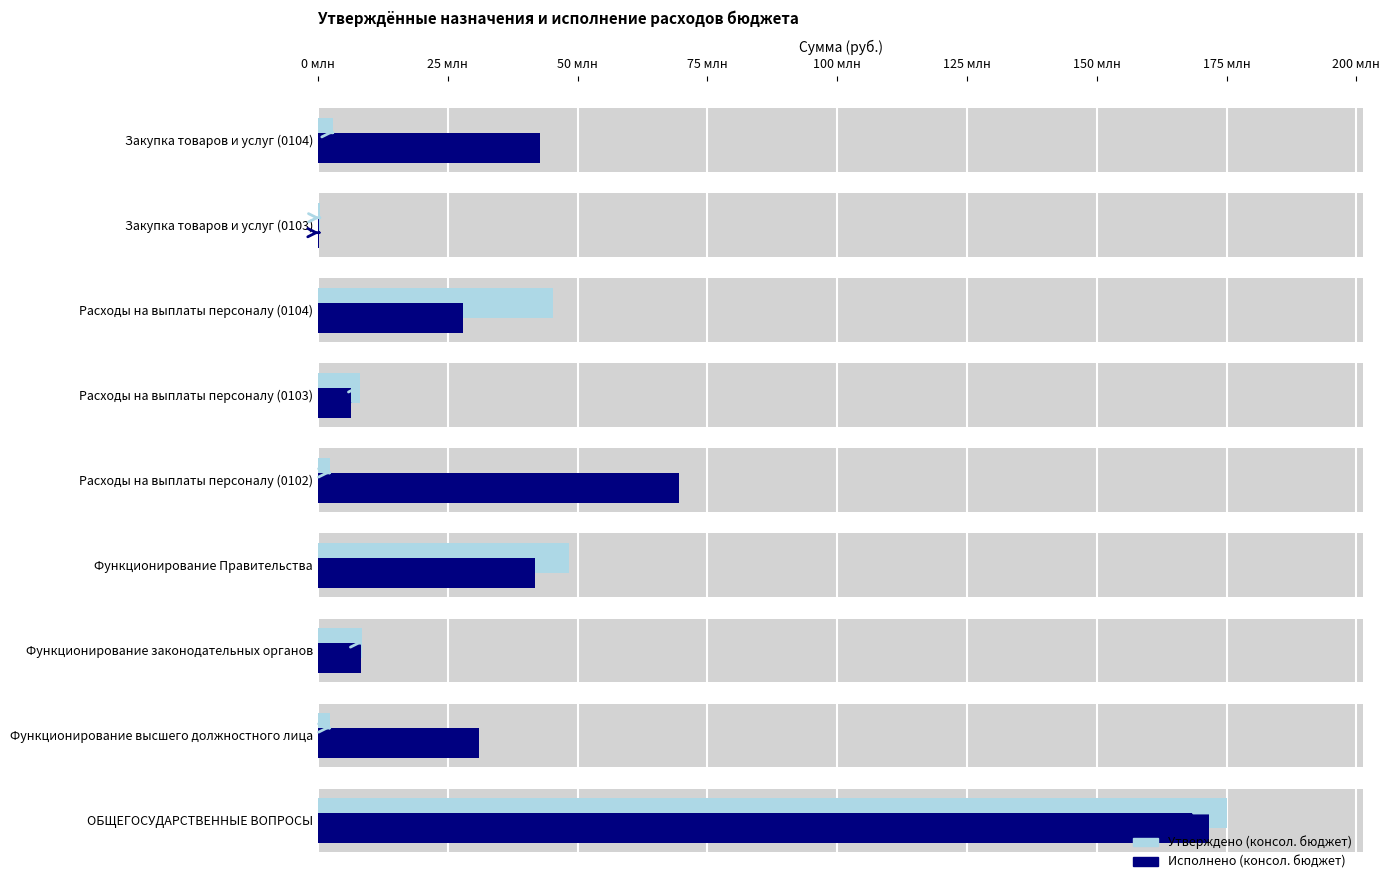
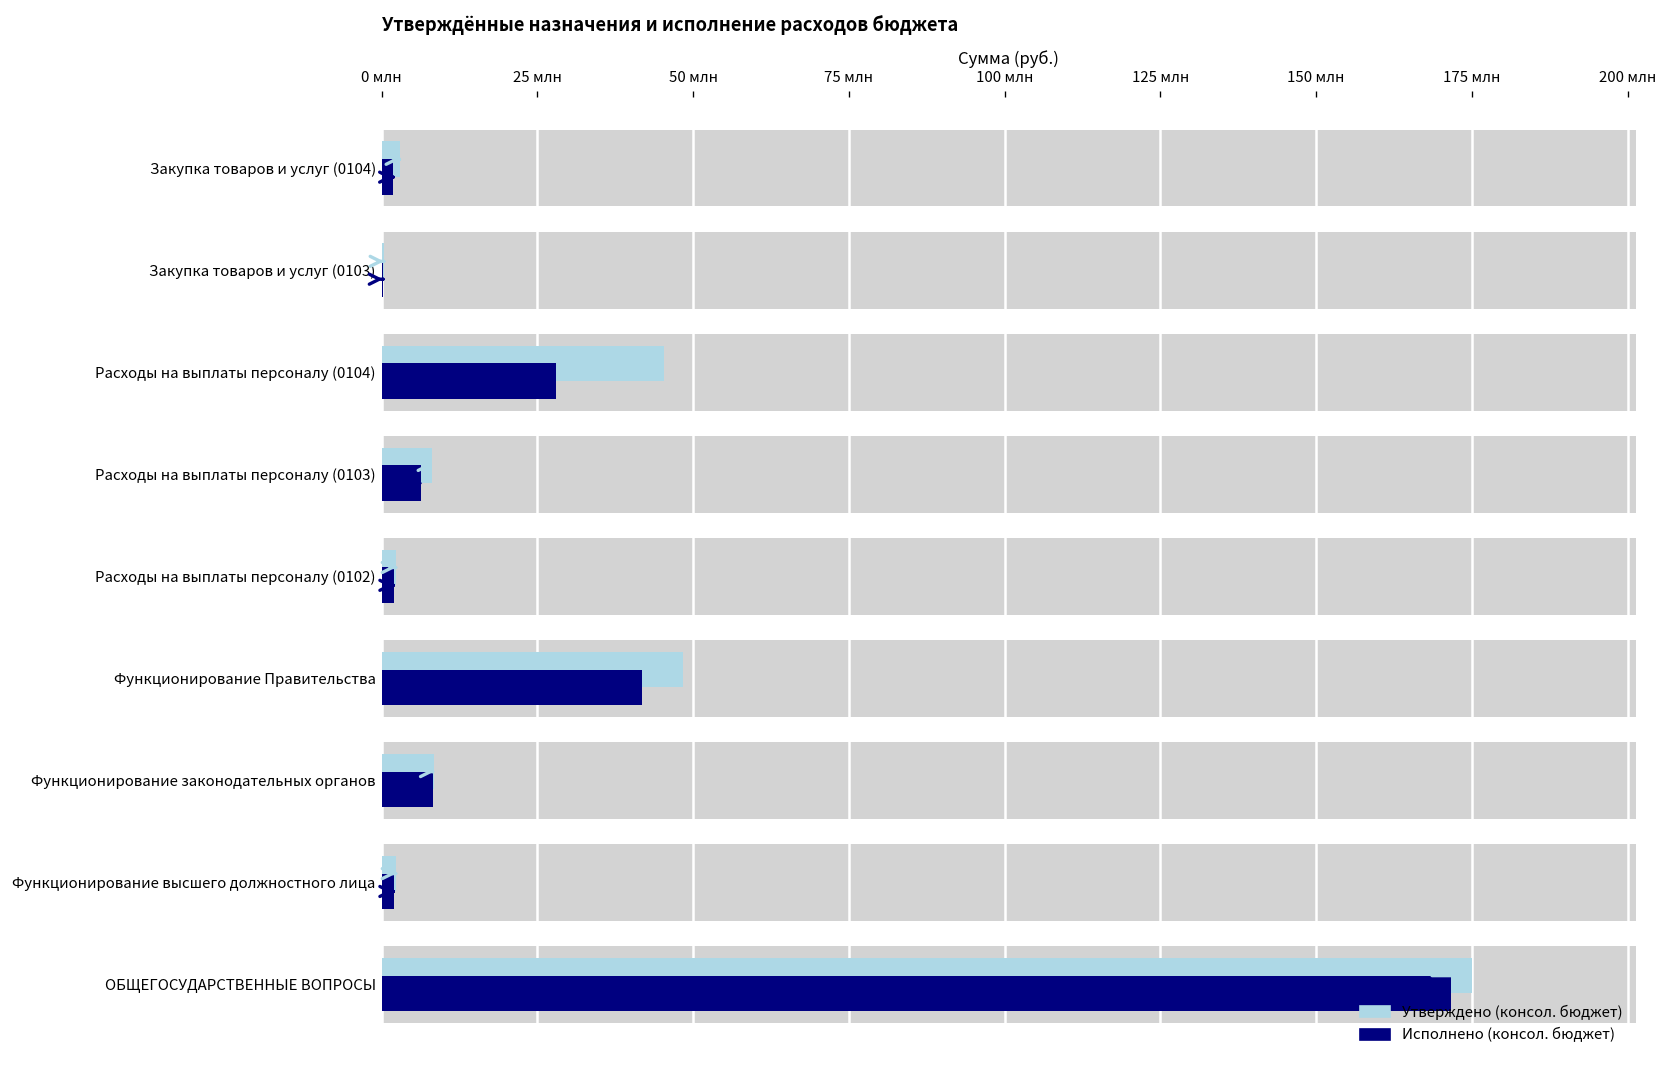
  {
    "Исполнено (консол. бюджет)": {
-     "Закупка товаров и услуг (0104)": "43 млн",
-     "Расходы на выплаты персоналу (0102)": "70 млн",
-     "Функционирование высшего должностного лица": "31 млн"
+     "Закупка товаров и услуг (0104)": "2 млн",
+     "Расходы на выплаты персоналу (0102)": "2 млн",
+     "Функционирование высшего должностного лица": "2 млн"
    }
  }
